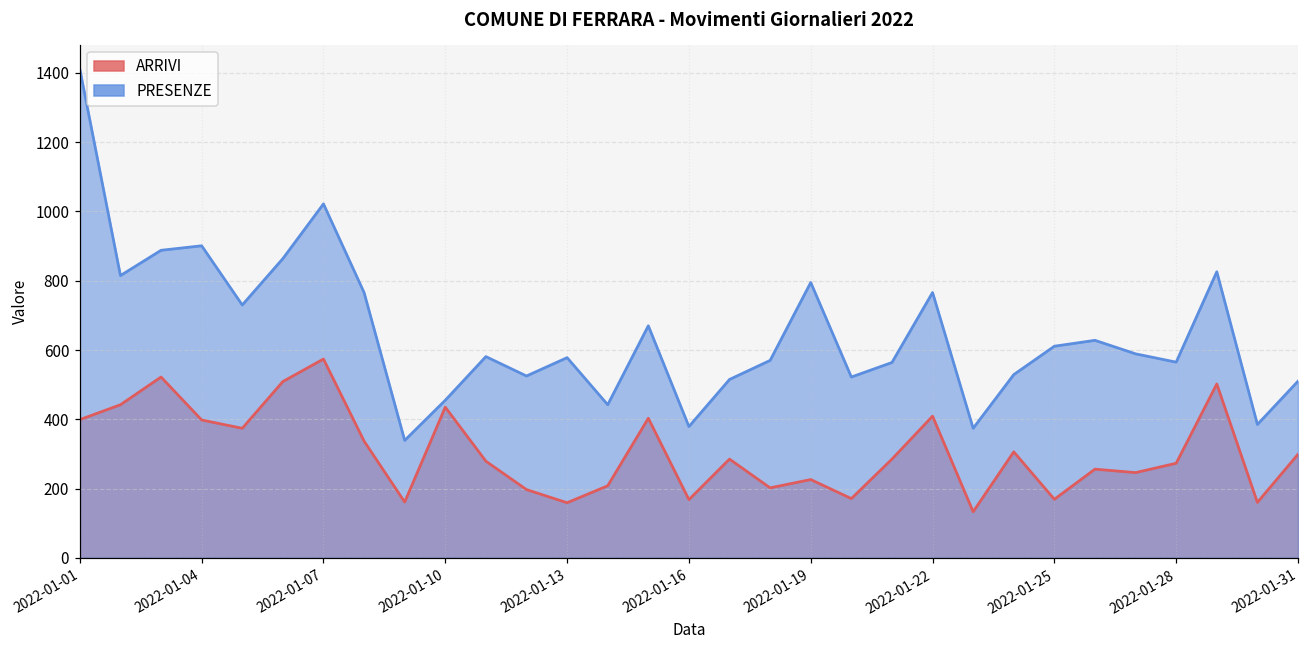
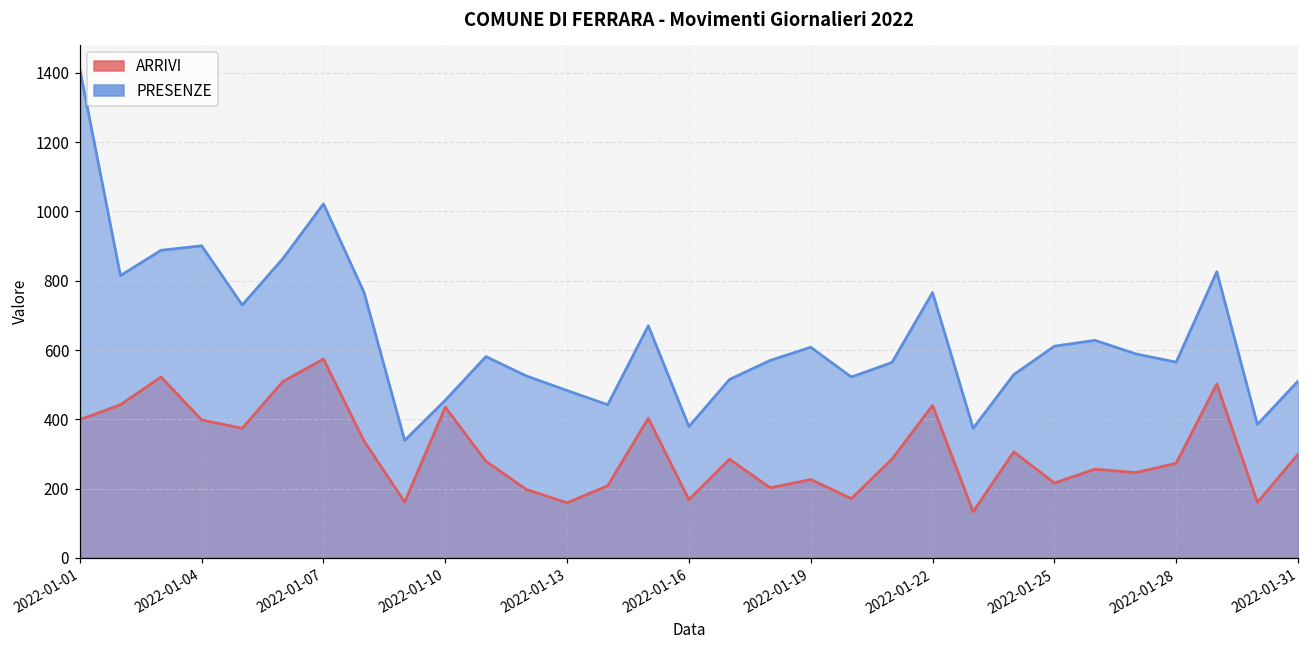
  {
    "ARRIVI": {
      "2022-01-01": 400,
      "2022-01-04": 400,
      "2022-01-07": 570,
      "2022-01-10": 440,
      "2022-01-13": 160,
      "2022-01-16": 170,
      "2022-01-19": 230,
-     "2022-01-22": 410,
-     "2022-01-25": 170,
+     "2022-01-22": 440,
+     "2022-01-25": 220,
      "2022-01-28": 270,
      "2022-01-31": 300
    },
    "PRESENZE": {
      "2022-01-01": 1410,
      "2022-01-04": 900,
      "2022-01-07": 1020,
      "2022-01-10": 460,
-     "2022-01-13": 580,
+     "2022-01-13": 480,
      "2022-01-16": 380,
-     "2022-01-19": 800,
+     "2022-01-19": 610,
      "2022-01-22": 770,
      "2022-01-25": 610,
      "2022-01-28": 570,
      "2022-01-31": 510
    }
  }
